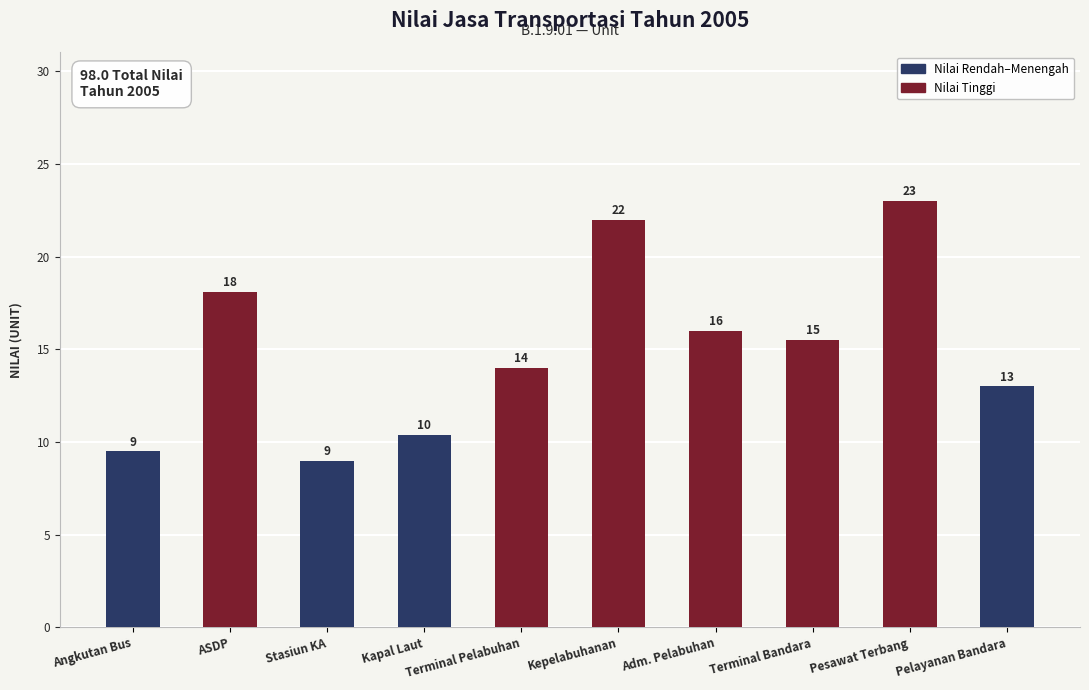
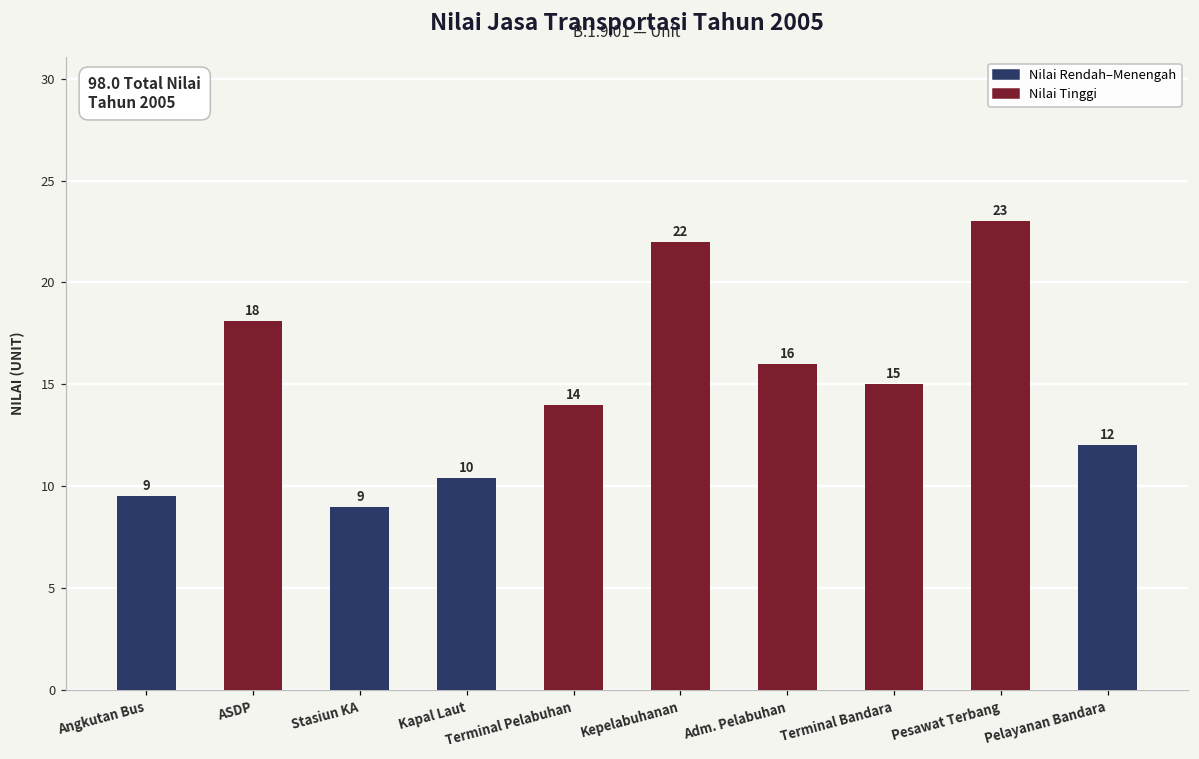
  {
    "Angkutan Bus": 9,
    "ASDP": 18,
    "Stasiun KA": 9,
    "Kapal Laut": 10,
    "Terminal Pelabuhan": 14,
    "Kepelabuhanan": 22,
    "Adm. Pelabuhan": 16,
-   "Terminal Bandara": 15.5,
+   "Terminal Bandara": 15.0,
    "Pesawat Terbang": 23,
-   "Pelayanan Bandara": 13
+   "Pelayanan Bandara": 12
  }
